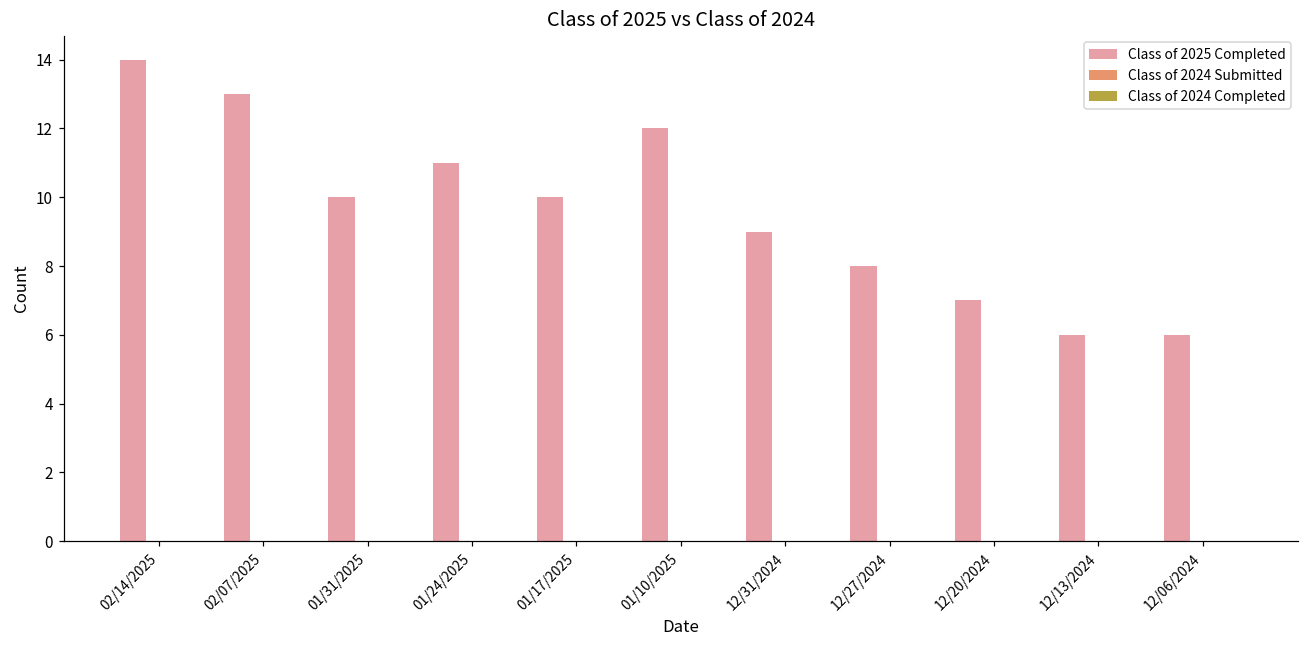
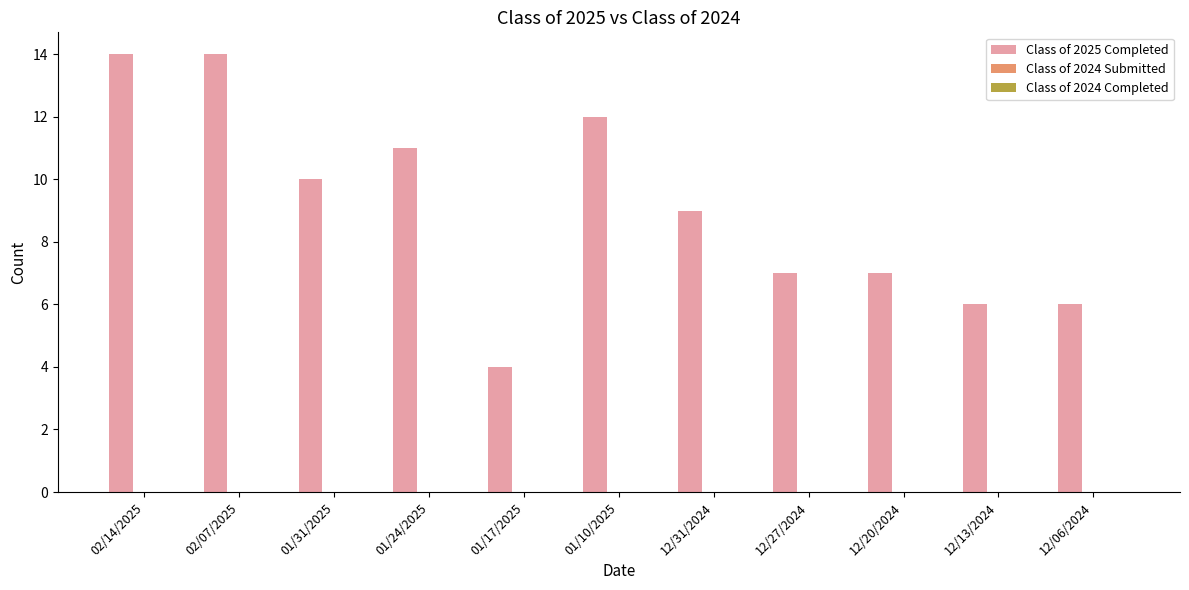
  {
    "Class of 2025 Completed": {
      "02/14/2025": 14,
-     "02/07/2025": 13,
+     "02/07/2025": 14,
      "01/31/2025": 10,
      "01/24/2025": 11,
-     "01/17/2025": 10,
+     "01/17/2025": 4,
      "01/10/2025": 12,
      "12/31/2024": 9,
-     "12/27/2024": 8,
+     "12/27/2024": 7,
      "12/20/2024": 7,
      "12/13/2024": 6,
      "12/06/2024": 6
    },
    "Class of 2024 Submitted": {
      "02/14/2025": 0,
      "02/07/2025": 0,
      "01/31/2025": 0,
      "01/24/2025": 0,
      "01/17/2025": 0,
      "01/10/2025": 0,
      "12/31/2024": 0,
      "12/27/2024": 0,
      "12/20/2024": 0,
      "12/13/2024": 0,
      "12/06/2024": 0
    },
    "Class of 2024 Completed": {
      "02/14/2025": 0,
      "02/07/2025": 0,
      "01/31/2025": 0,
      "01/24/2025": 0,
      "01/17/2025": 0,
      "01/10/2025": 0,
      "12/31/2024": 0,
      "12/27/2024": 0,
      "12/20/2024": 0,
      "12/13/2024": 0,
      "12/06/2024": 0
    }
  }
